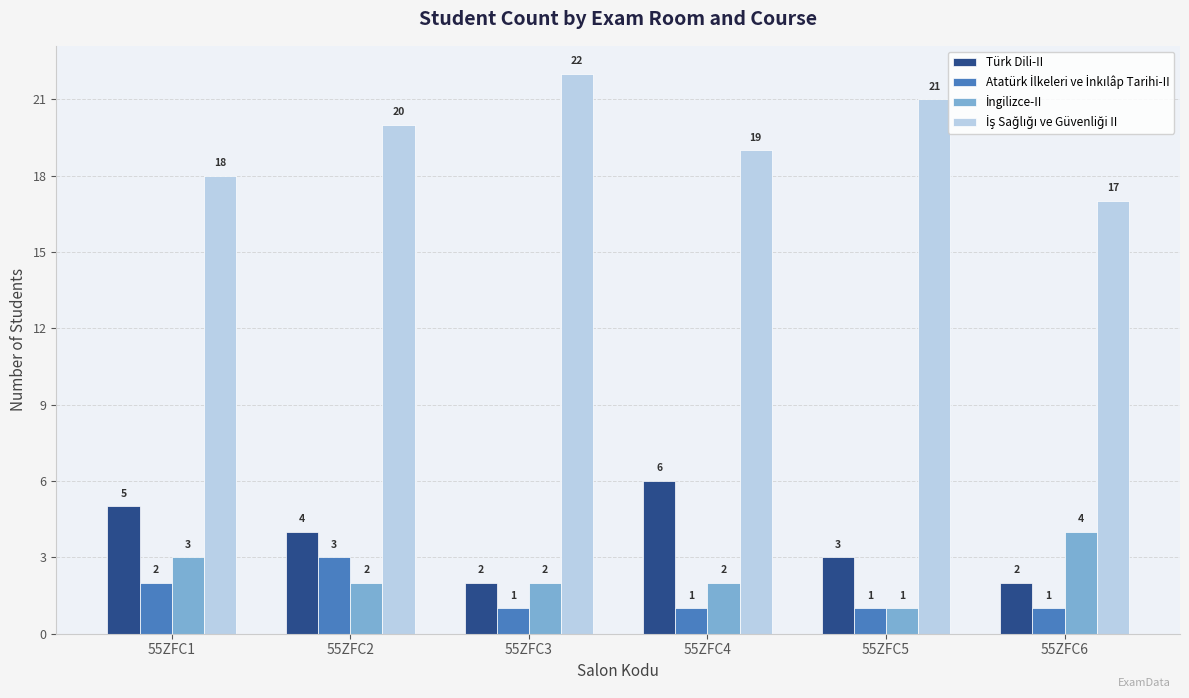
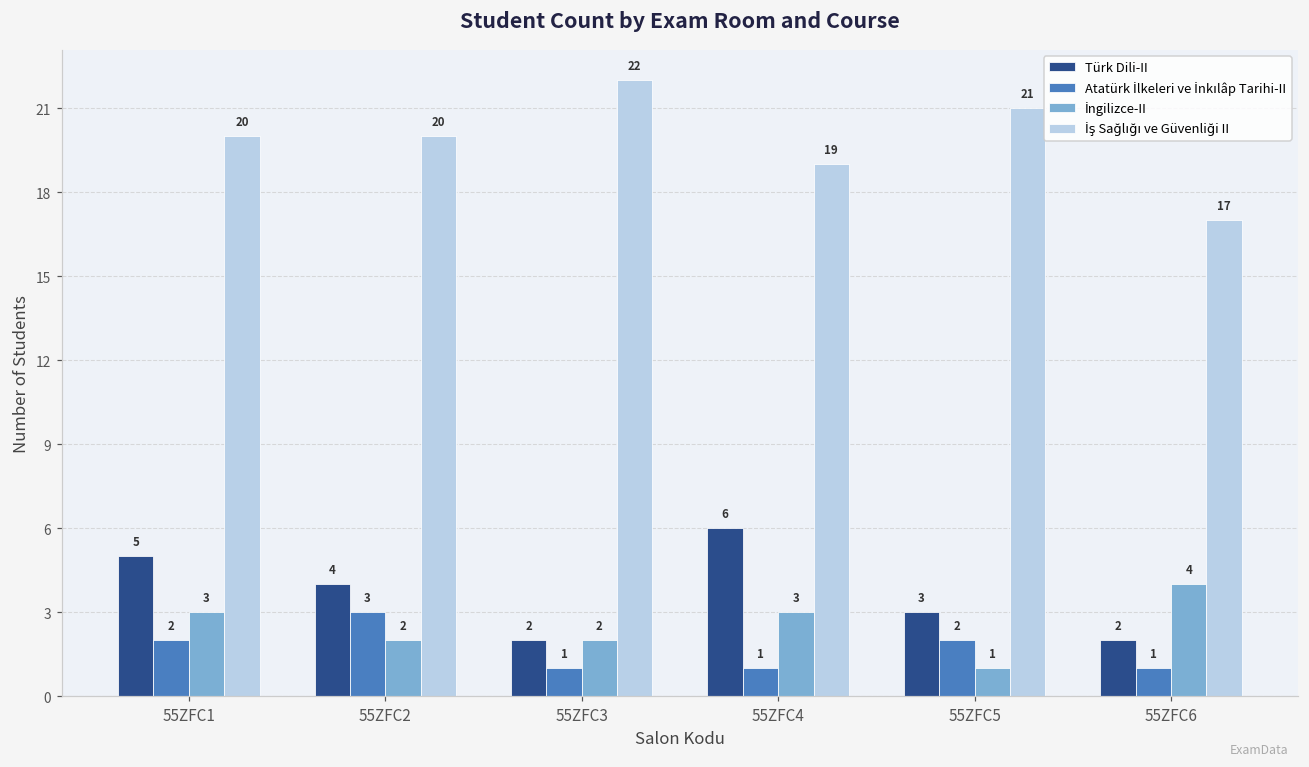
  {
    "Türk Dili-II": {
      "55ZFC1": 5,
      "55ZFC2": 4,
      "55ZFC3": 2,
      "55ZFC4": 6,
      "55ZFC5": 3,
      "55ZFC6": 2
    },
    "Atatürk İlkeleri ve İnkılâp Tarihi-II": {
      "55ZFC1": 2,
      "55ZFC2": 3,
      "55ZFC3": 1,
      "55ZFC4": 1,
-     "55ZFC5": 1,
+     "55ZFC5": 2,
      "55ZFC6": 1
    },
    "İngilizce-II": {
      "55ZFC1": 3,
      "55ZFC2": 2,
      "55ZFC3": 2,
-     "55ZFC4": 2,
+     "55ZFC4": 3,
      "55ZFC5": 1,
      "55ZFC6": 4
    },
    "İş Sağlığı ve Güvenliği II": {
-     "55ZFC1": 18,
+     "55ZFC1": 20,
      "55ZFC2": 20,
      "55ZFC3": 22,
      "55ZFC4": 19,
      "55ZFC5": 21,
      "55ZFC6": 17
    }
  }
